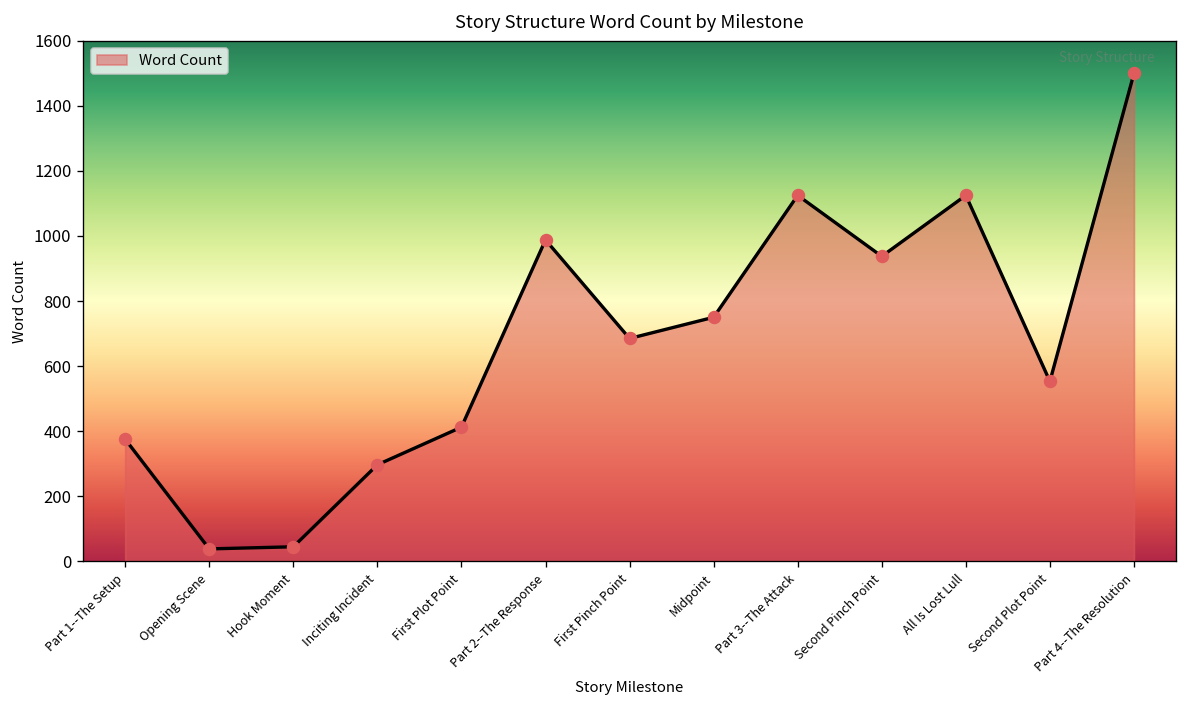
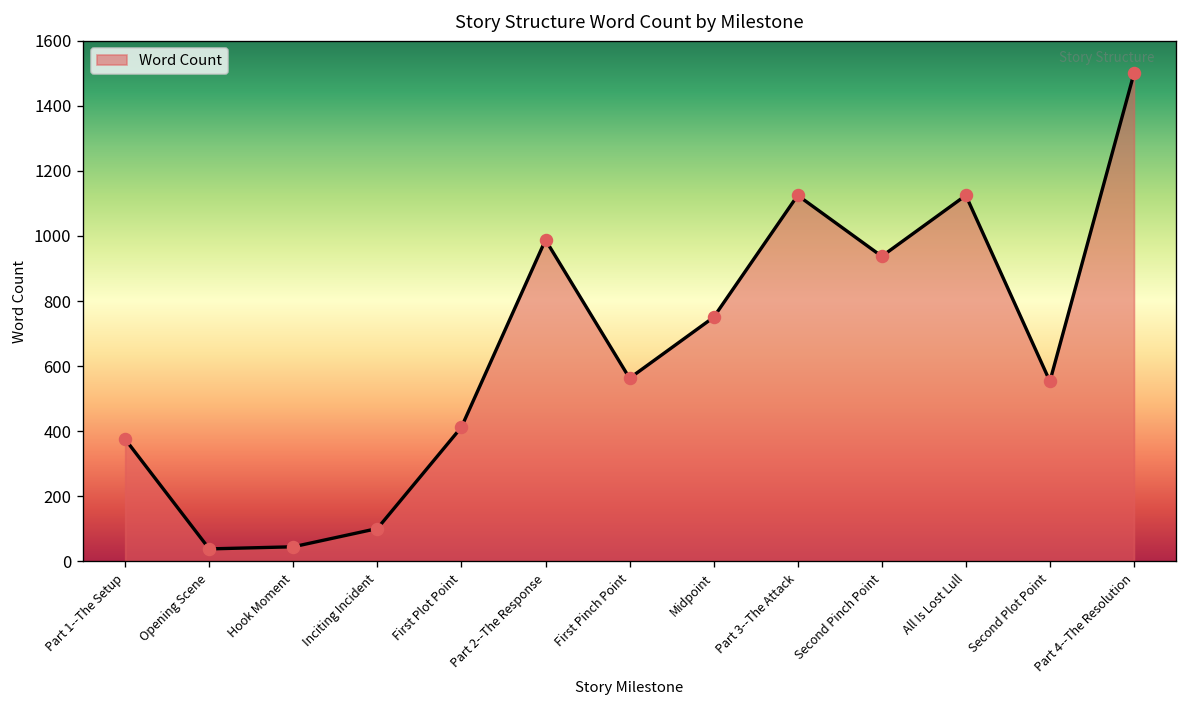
  {
    "Part 1--The Setup": 380,
    "Opening Scene": 40,
    "Hook Moment": 40,
-   "Inciting Incident": 300,
+   "Inciting Incident": 100,
    "First Plot Point": 410,
    "Part 2--The Response": 990,
-   "First Pinch Point": 680,
+   "First Pinch Point": 560,
    "Midpoint": 750,
    "Part 3--The Attack": 1130,
    "Second Pinch Point": 940,
    "All Is Lost Lull": 1130,
    "Second Plot Point": 550,
    "Part 4--The Resolution": 1500
  }
